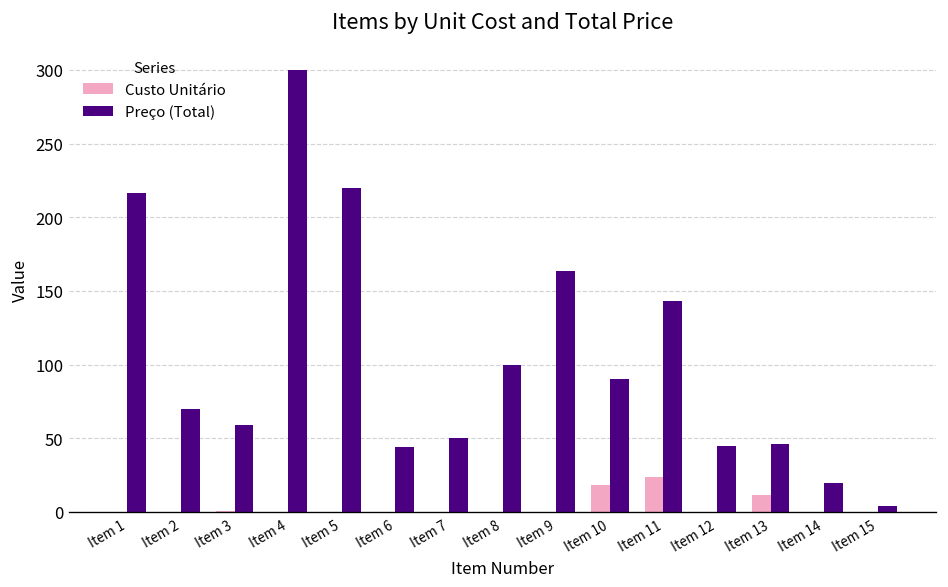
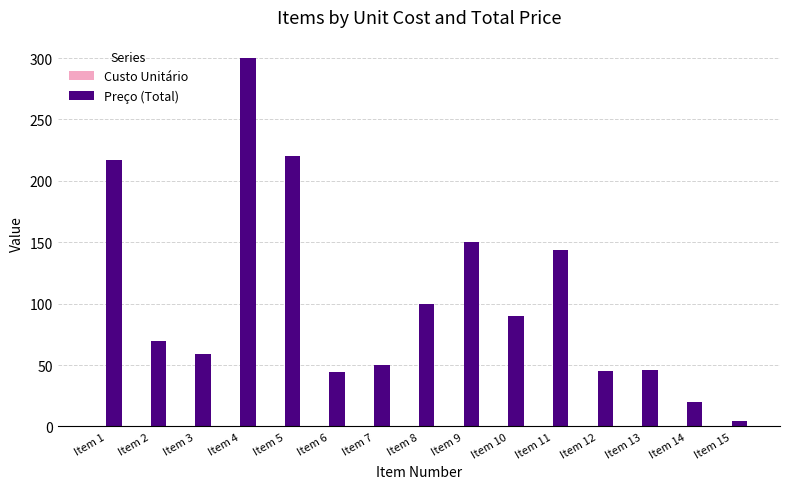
  {
    "Custo Unitário": {
-     "Item 10": 18,
-     "Item 11": 24,
-     "Item 13": 12
+     "Item 10": 0,
+     "Item 11": 0,
+     "Item 13": 0
    },
    "Preço (Total)": {
      "Item 1": 217,
      "Item 2": 70,
      "Item 3": 59,
      "Item 4": 300,
      "Item 5": 220,
      "Item 6": 44,
      "Item 7": 50,
      "Item 8": 100,
-     "Item 9": 163,
+     "Item 9": 150,
      "Item 10": 90,
      "Item 11": 143,
      "Item 12": 45,
      "Item 13": 46,
      "Item 14": 20,
      "Item 15": 4
    }
  }
